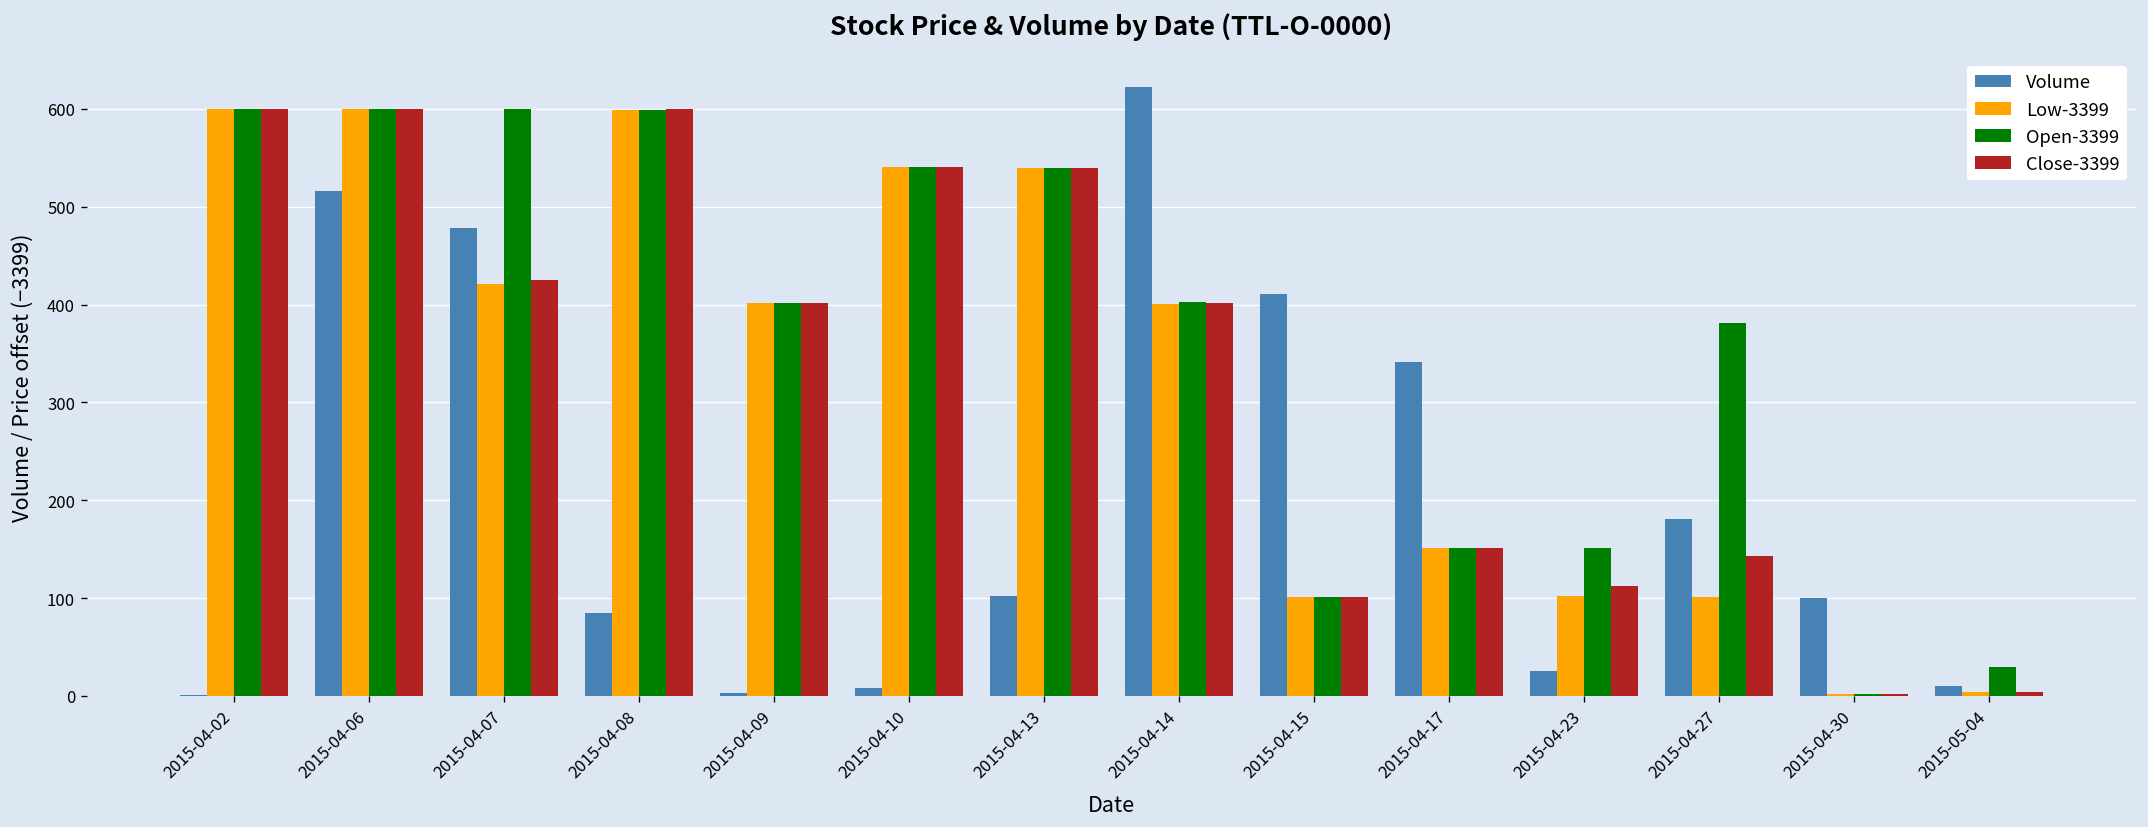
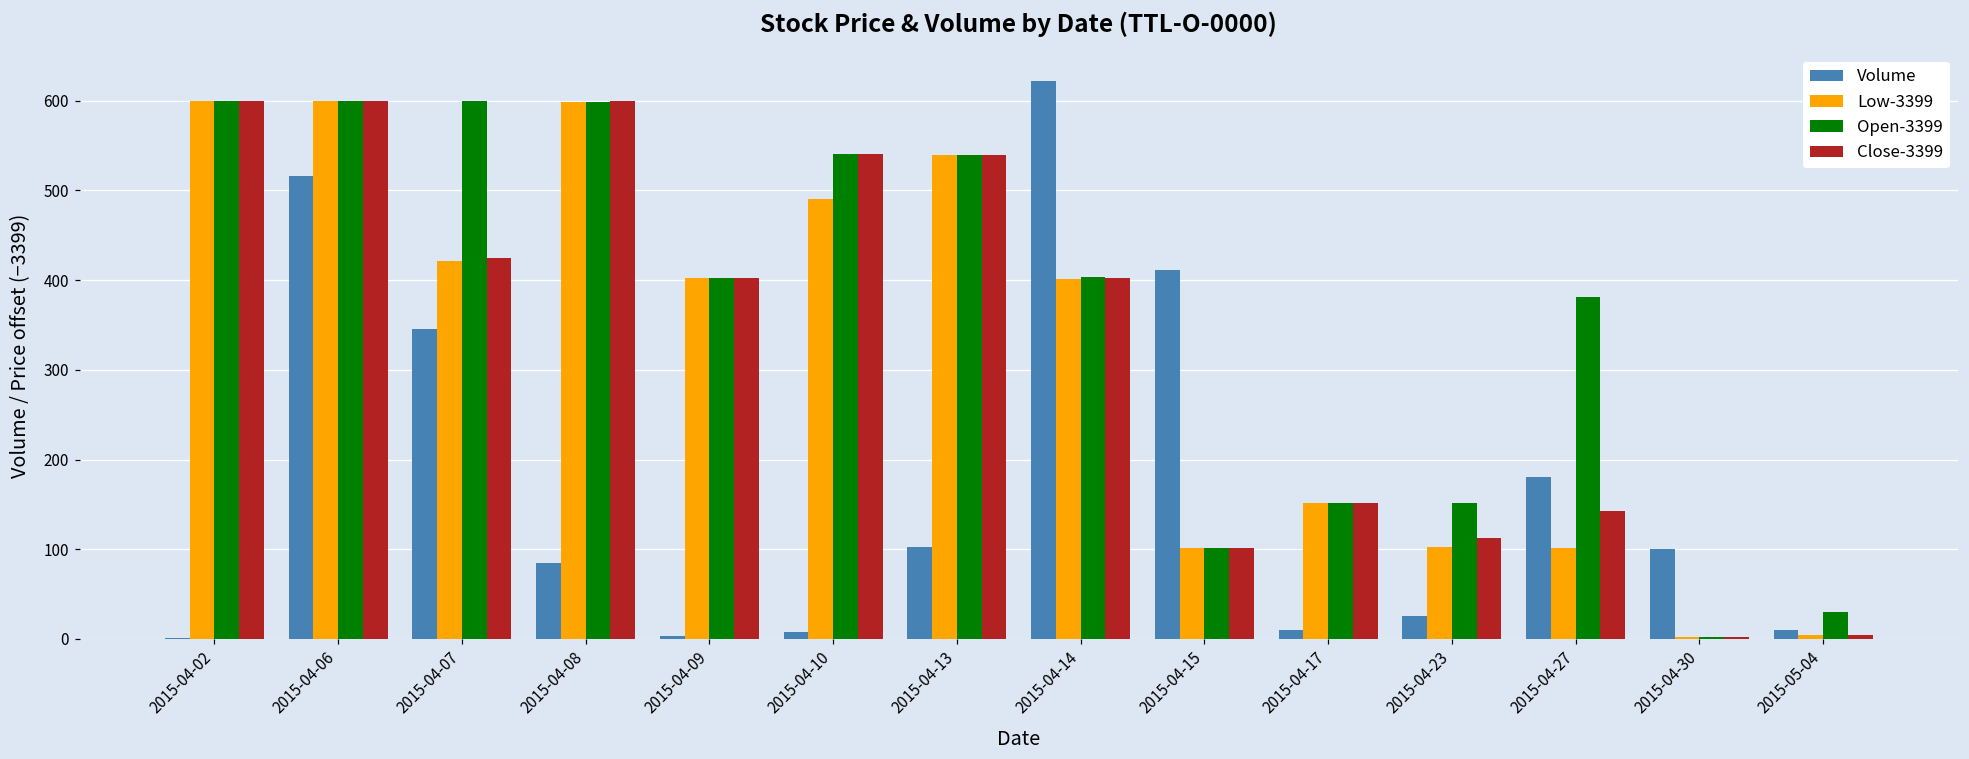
  {
    "Volume": {
      "2015-04-06": 520,
-     "2015-04-07": 480,
+     "2015-04-07": 350,
      "2015-04-08": 90,
      "2015-04-10": 10,
      "2015-04-13": 100,
      "2015-04-14": 620,
      "2015-04-15": 410,
-     "2015-04-17": 340,
+     "2015-04-17": 10,
      "2015-04-23": 30,
      "2015-04-27": 180,
      "2015-04-30": 100,
      "2015-05-04": 10
    },
    "Low-3399": {
      "2015-04-02": 600,
      "2015-04-06": 600,
      "2015-04-07": 420,
      "2015-04-08": 600,
      "2015-04-09": 400,
-     "2015-04-10": 540,
+     "2015-04-10": 490,
      "2015-04-13": 540,
      "2015-04-14": 400,
      "2015-04-15": 100,
      "2015-04-17": 150,
      "2015-04-23": 100,
      "2015-04-27": 100,
      "2015-05-04": 0
    },
    "Open-3399": {
      "2015-04-02": 600,
      "2015-04-06": 600,
      "2015-04-07": 600,
      "2015-04-08": 600,
      "2015-04-09": 400,
      "2015-04-10": 540,
      "2015-04-13": 540,
      "2015-04-14": 400,
      "2015-04-15": 100,
      "2015-04-17": 150,
      "2015-04-23": 150,
      "2015-04-27": 380,
      "2015-05-04": 30
    },
    "Close-3399": {
      "2015-04-02": 600,
      "2015-04-06": 600,
      "2015-04-07": 430,
      "2015-04-08": 600,
      "2015-04-09": 400,
      "2015-04-10": 540,
      "2015-04-13": 540,
      "2015-04-14": 400,
      "2015-04-15": 100,
      "2015-04-17": 150,
      "2015-04-23": 110,
      "2015-04-27": 140,
      "2015-05-04": 0
    }
  }
